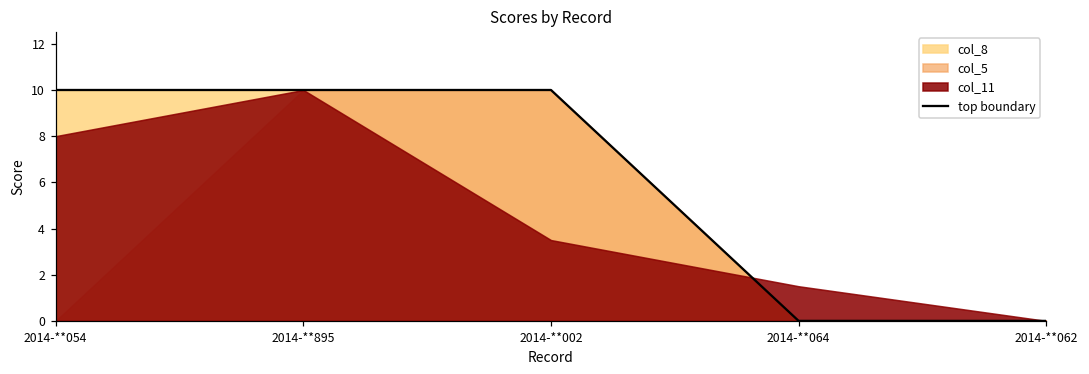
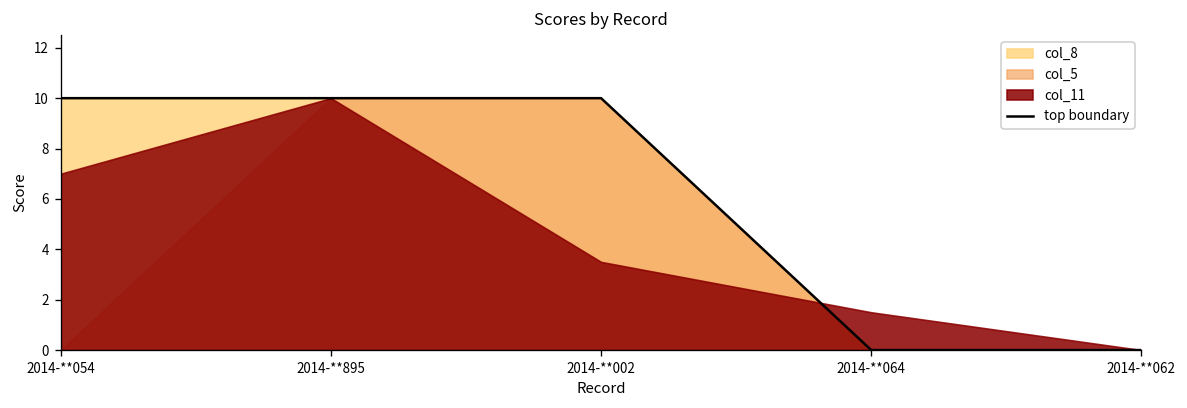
  {
    "col_11": {
-     "2014-**054": 8,
+     "2014-**054": 7,
      "2014-**002": 3.5,
      "2014-**064": 1.5
    }
  }
